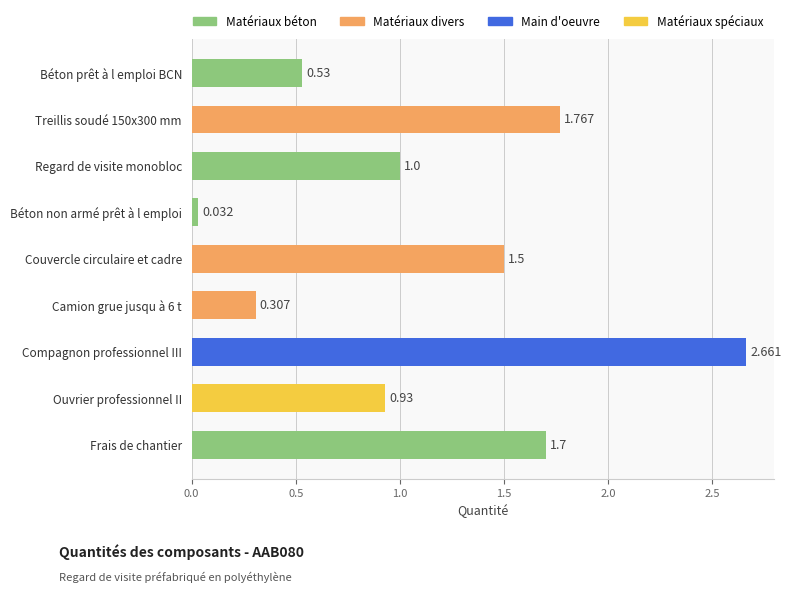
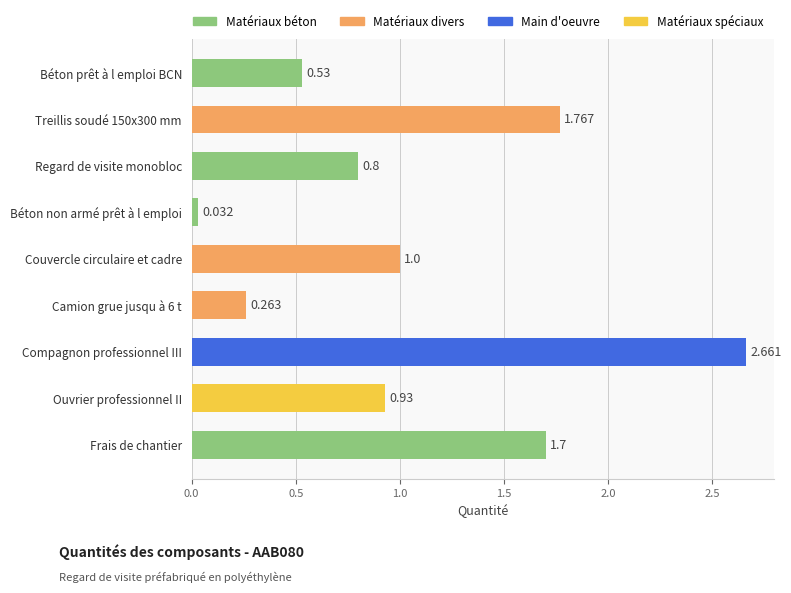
  {
    "Béton prêt à l emploi BCN": 0.53,
    "Treillis soudé 150x300 mm": 1.767,
-   "Regard de visite monobloc": 1.0,
+   "Regard de visite monobloc": 0.8,
    "Béton non armé prêt à l emploi": 0.032,
-   "Couvercle circulaire et cadre": 1.5,
-   "Camion grue jusqu à 6 t": 0.307,
+   "Couvercle circulaire et cadre": 1.0,
+   "Camion grue jusqu à 6 t": 0.263,
    "Compagnon professionnel III": 2.661,
    "Ouvrier professionnel II": 0.93,
    "Frais de chantier": 1.7
  }
